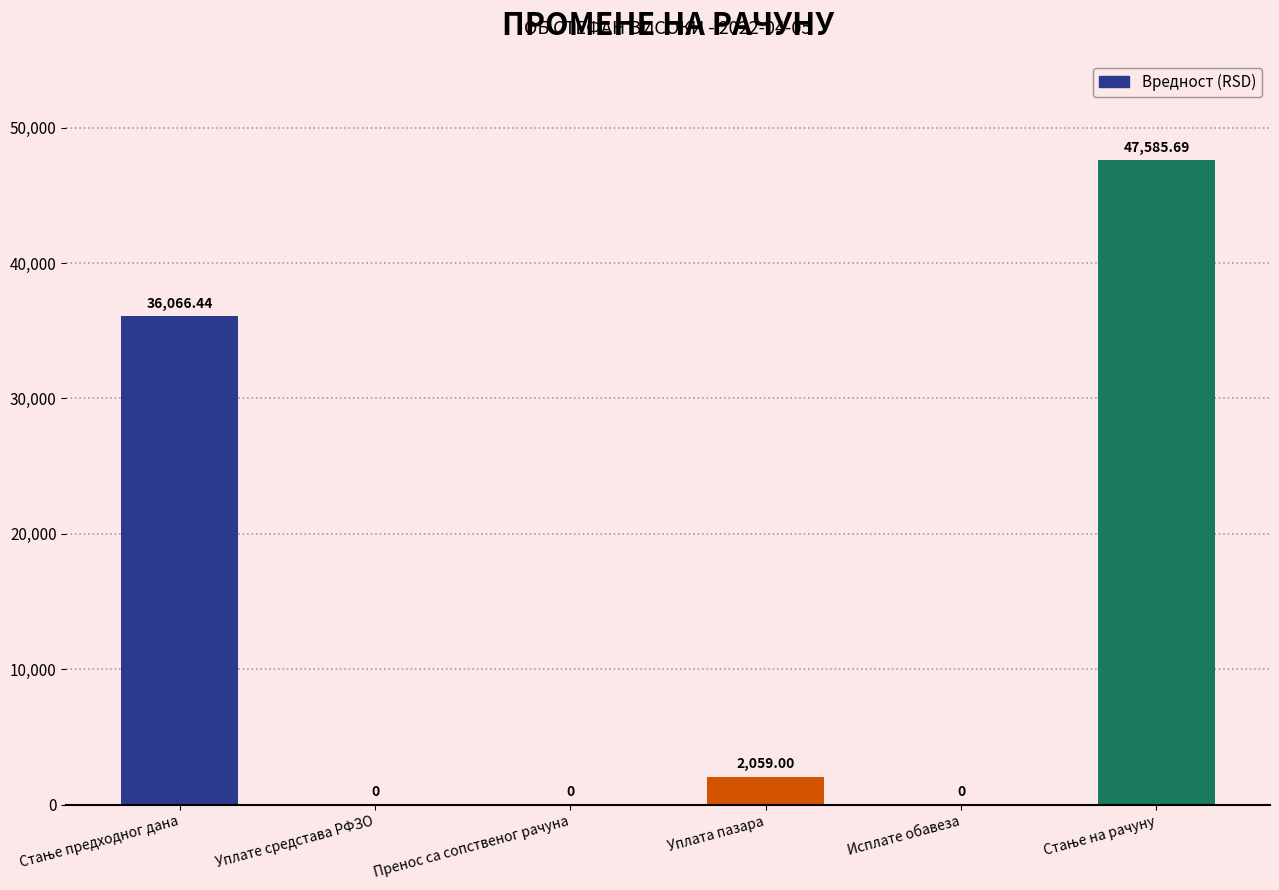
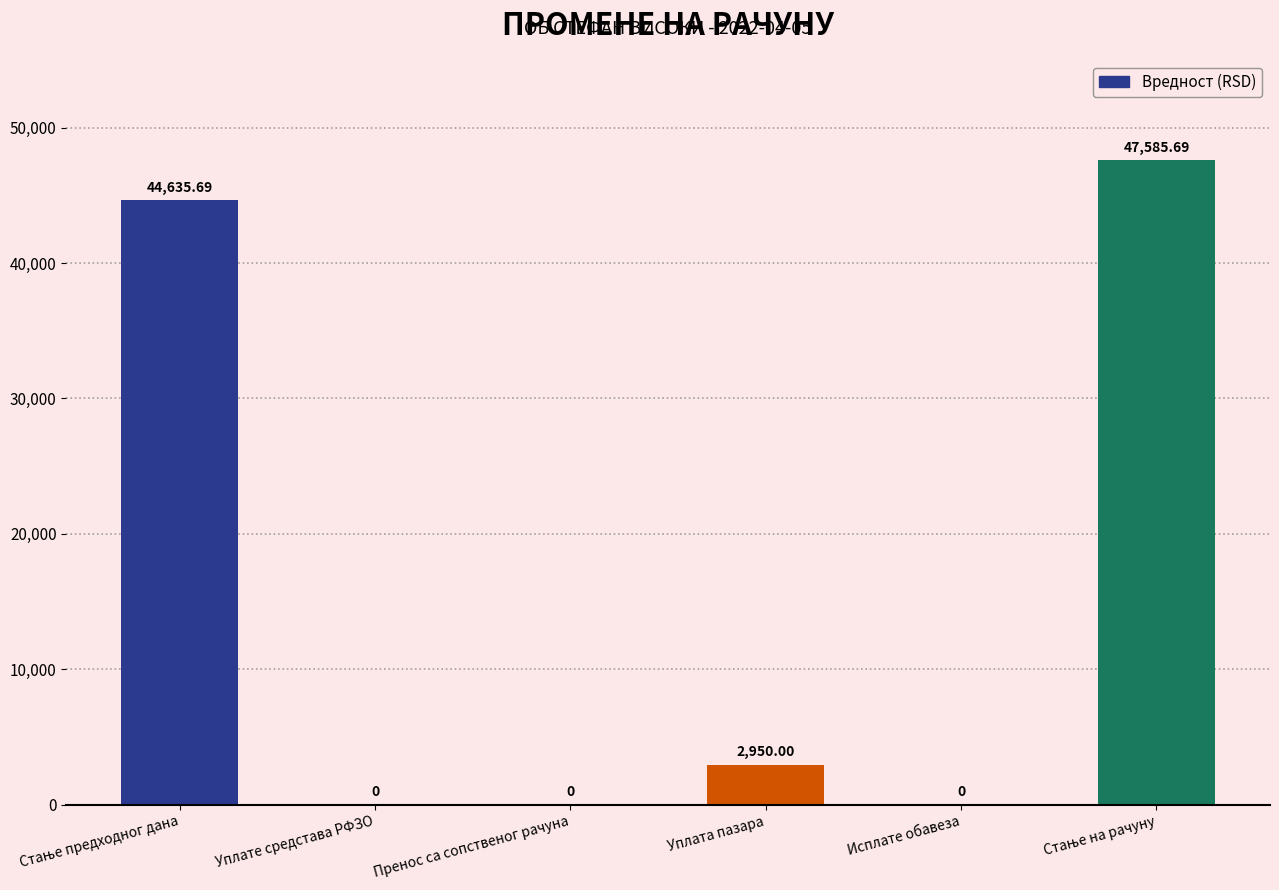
  {
-   "Стање предходног дана": "36,066.44",
+   "Стање предходног дана": "44,635.69",
    "Уплате средстава РФЗО": "0",
    "Пренос са сопственог рачуна": "0",
-   "Уплата пазара": "2,059.00",
+   "Уплата пазара": "2,950.00",
    "Исплате обавеза": "0",
    "Стање на рачуну": "47,585.69"
  }
